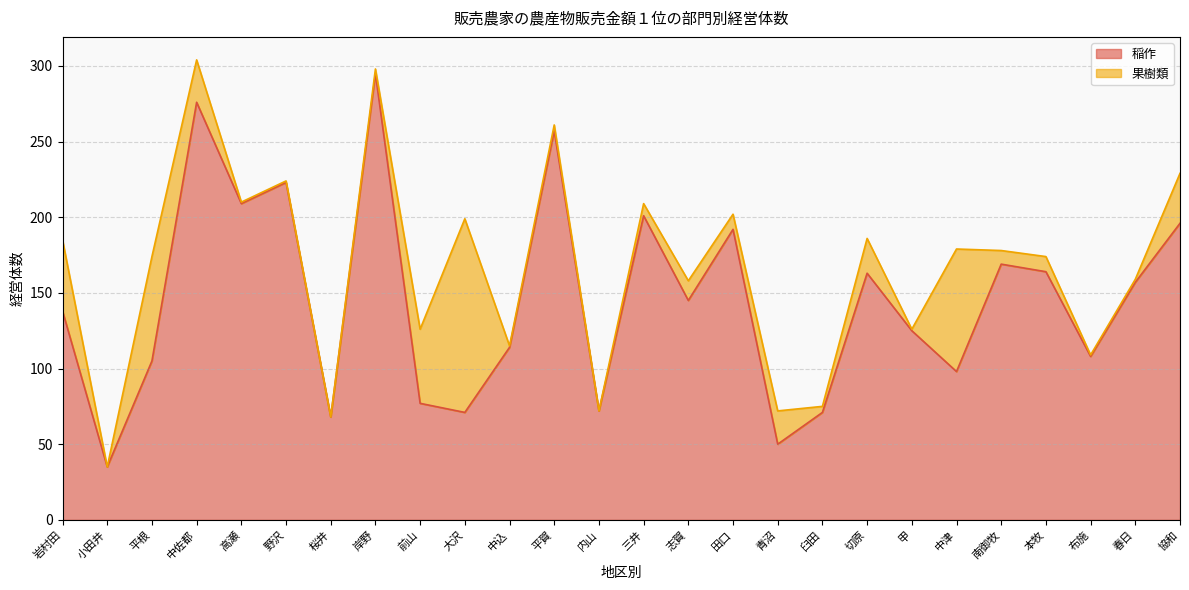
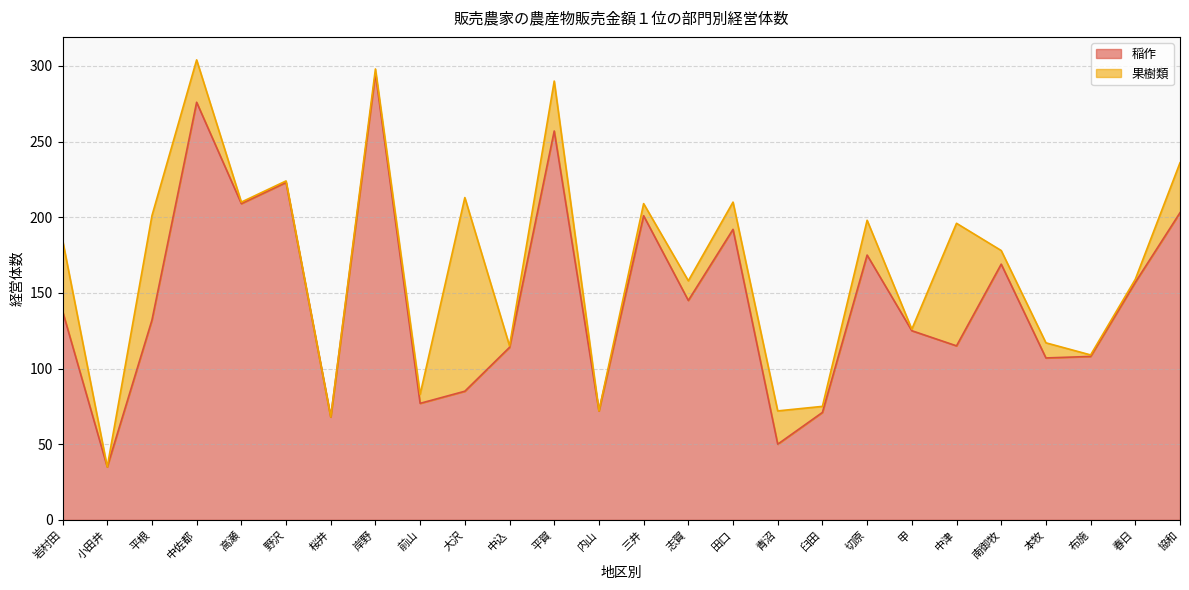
  {
    "稲作": {
      "岩村田": 138,
-     "平根": 105,
+     "平根": 132,
      "中佐都": 276,
      "岸野": 295,
      "前山": 77,
-     "大沢": 71,
+     "大沢": 85,
      "平賀": 257,
      "三井": 201,
      "志賀": 145,
      "田口": 192,
      "青沼": 50,
      "臼田": 71,
-     "切原": 163,
-     "中津": 98,
+     "切原": 175,
+     "中津": 115,
      "南御牧": 169,
-     "本牧": 164,
+     "本牧": 107,
      "春日": 157,
-     "協和": 196
+     "協和": 203
    },
    "果樹類": {
      "岩村田": 47,
      "平根": 69,
      "中佐都": 28,
      "岸野": 3,
-     "前山": 49,
+     "前山": 6,
      "大沢": 128,
-     "平賀": 4,
+     "平賀": 33,
      "三井": 8,
      "志賀": 13,
-     "田口": 10,
+     "田口": 18,
      "青沼": 22,
      "臼田": 4,
      "切原": 23,
      "中津": 81,
      "南御牧": 9,
      "本牧": 10,
      "春日": 2,
      "協和": 33
    }
  }
